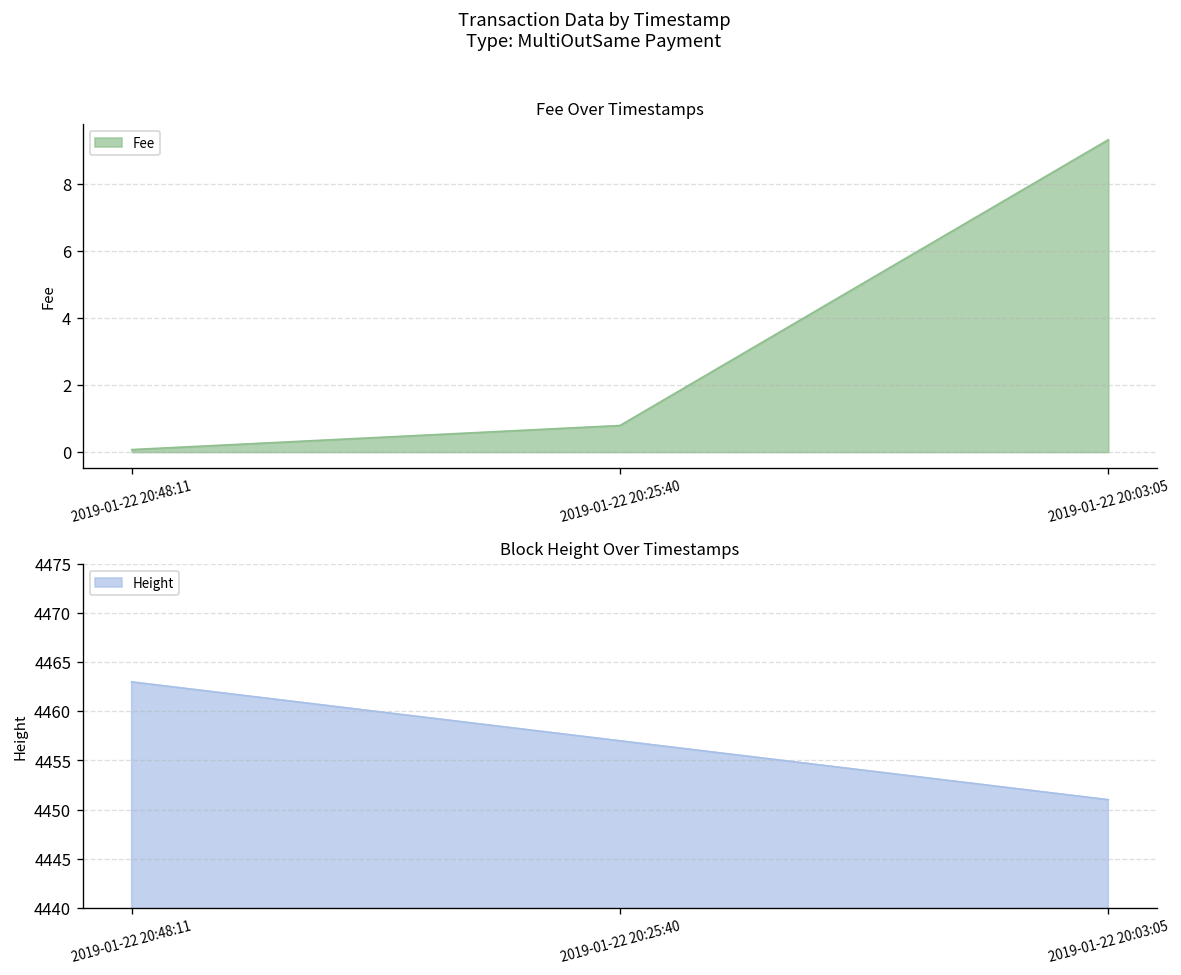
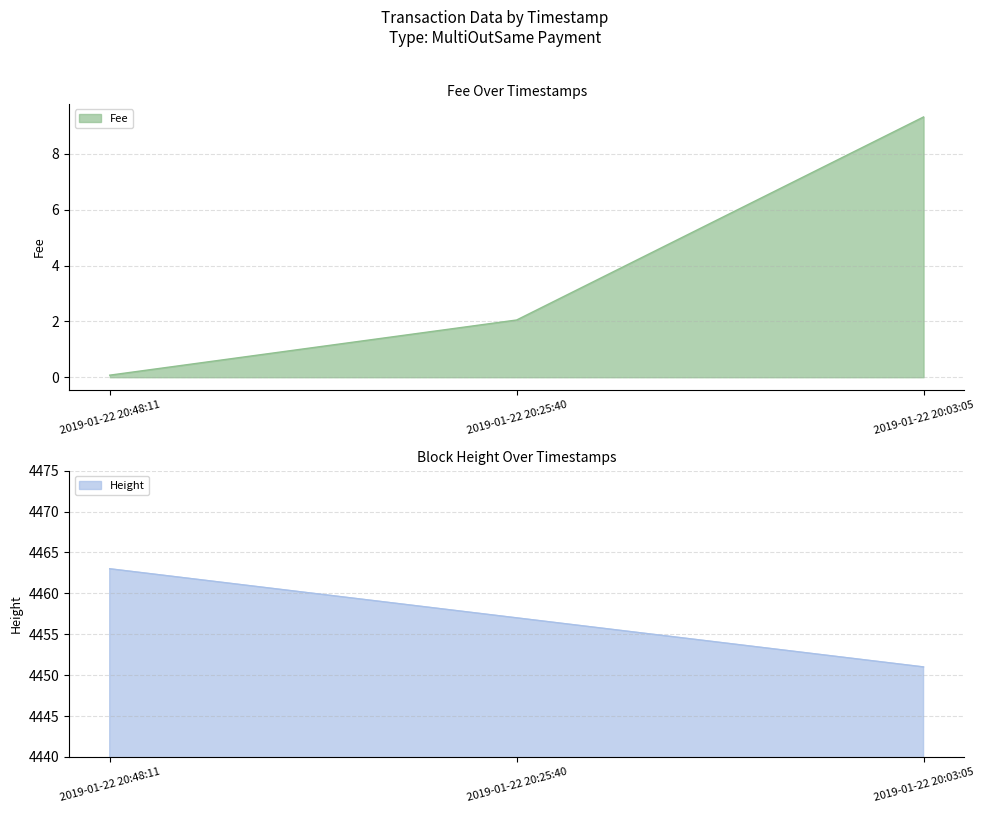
  {
    "Fee Over Timestamps": {
      "2019-01-22 20:48:11": 0.1,
-     "2019-01-22 20:25:40": 0.8,
+     "2019-01-22 20:25:40": 2.1,
      "2019-01-22 20:03:05": 9.3
    },
    "Block Height Over Timestamps": {
      "2019-01-22 20:48:11": 4463,
      "2019-01-22 20:25:40": 4457,
      "2019-01-22 20:03:05": 4451
    }
  }
